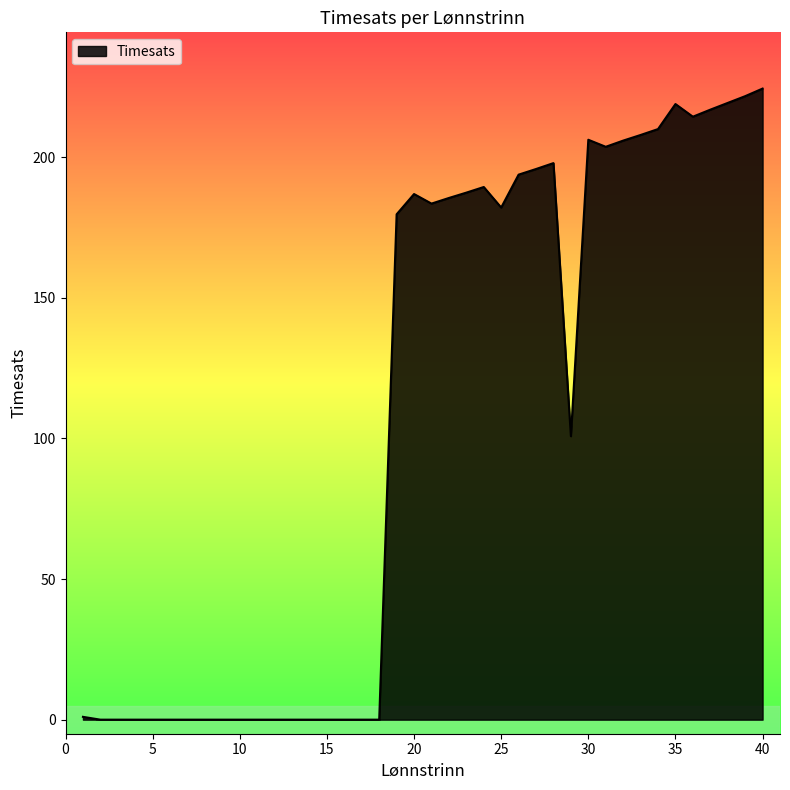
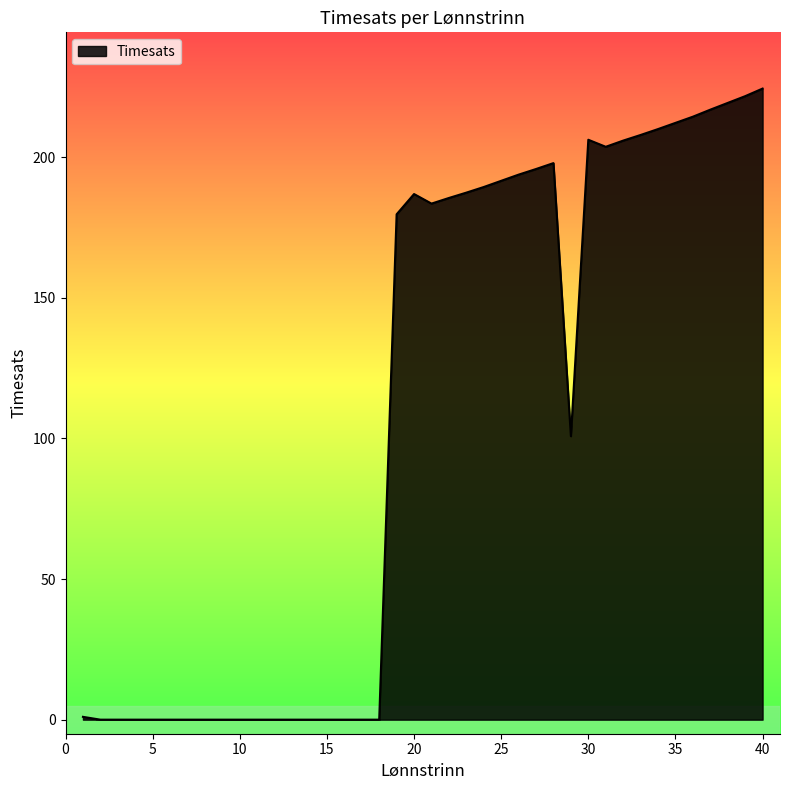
  {
    "20": 187,
-   "25": 182,
+   "25": 192,
    "30": 206,
-   "35": 219,
+   "35": 212,
    "40": 224
  }
